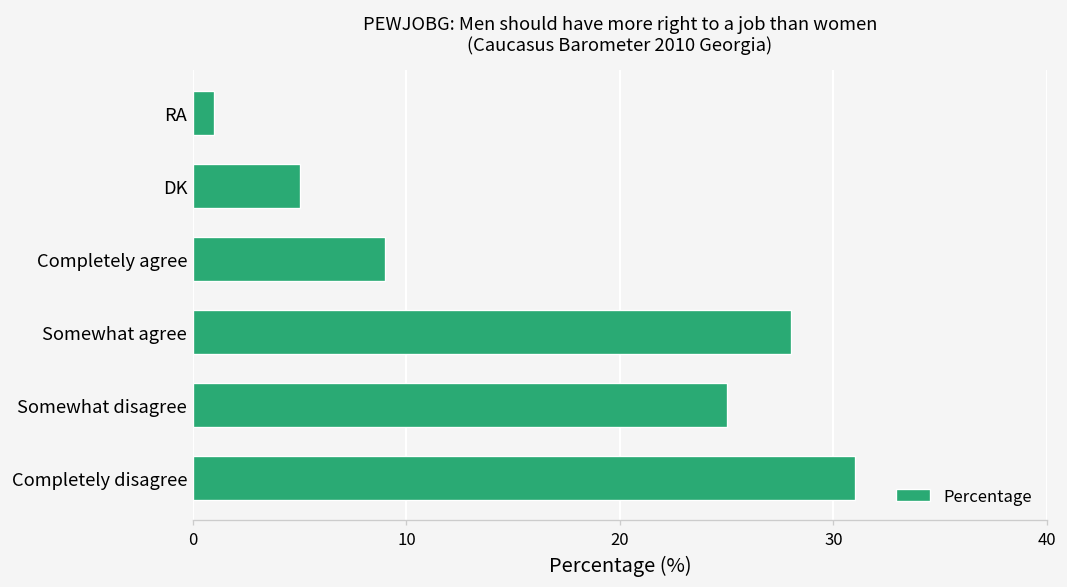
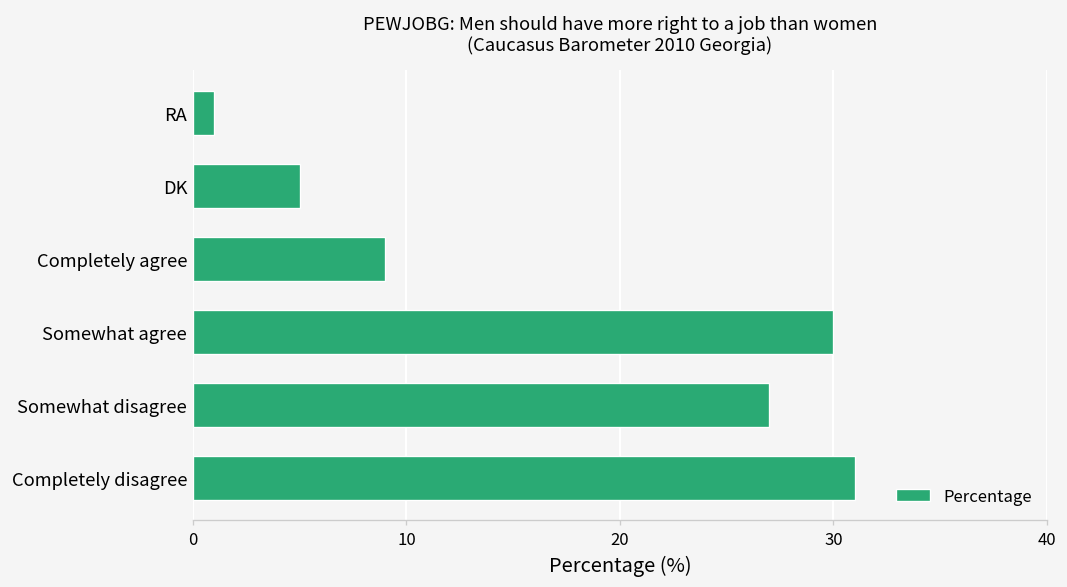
  {
    "RA": 1,
    "DK": 5,
    "Completely agree": 9,
-   "Somewhat agree": 28,
-   "Somewhat disagree": 25,
+   "Somewhat agree": 30,
+   "Somewhat disagree": 27,
    "Completely disagree": 31
  }
